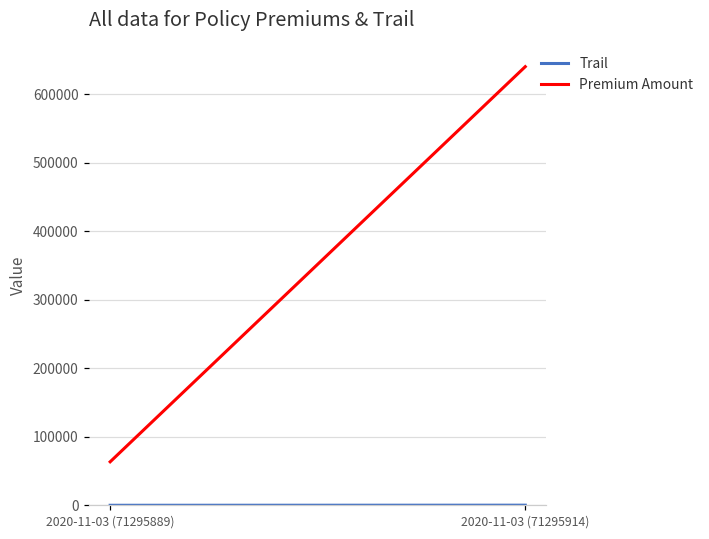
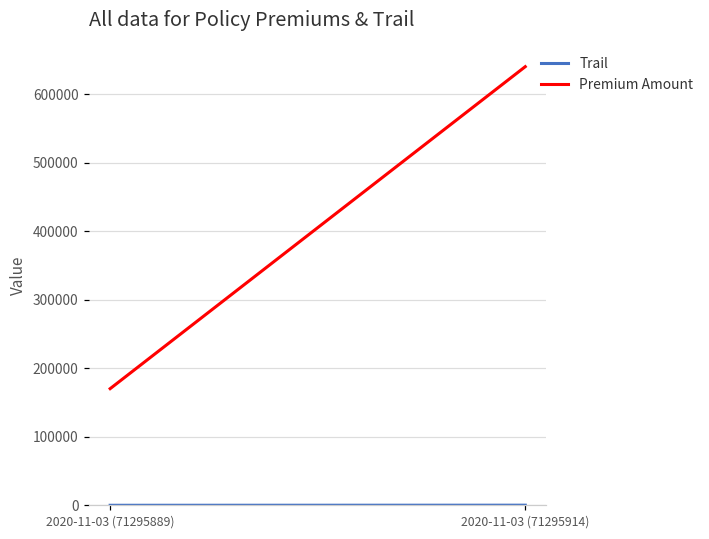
  {
    "Trail": {
      "2020-11-03 (71295889)": 0,
      "2020-11-03 (71295914)": 0
    },
    "Premium Amount": {
-     "2020-11-03 (71295889)": 60000,
+     "2020-11-03 (71295889)": 170000,
      "2020-11-03 (71295914)": 640000
    }
  }
